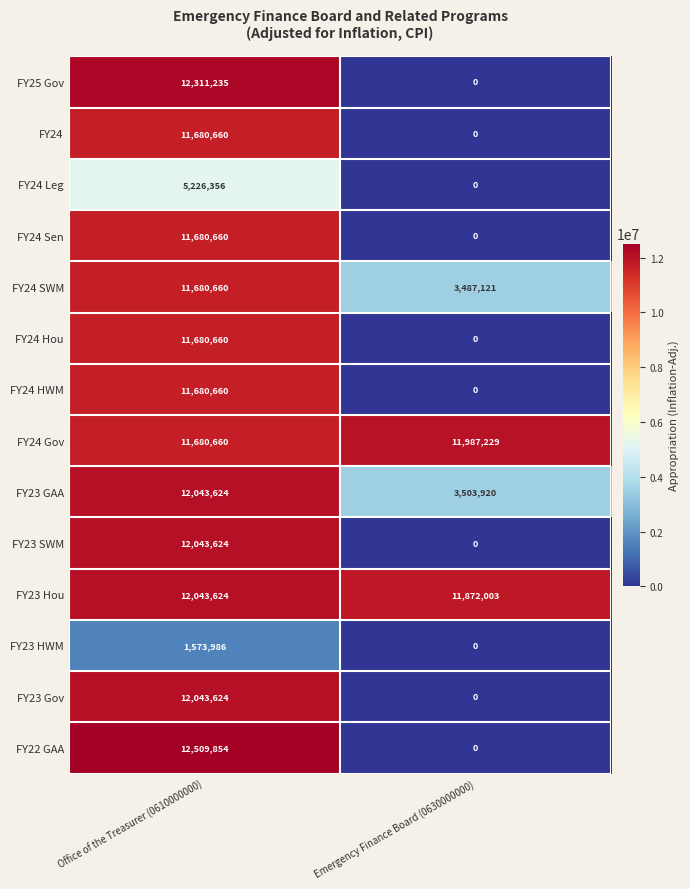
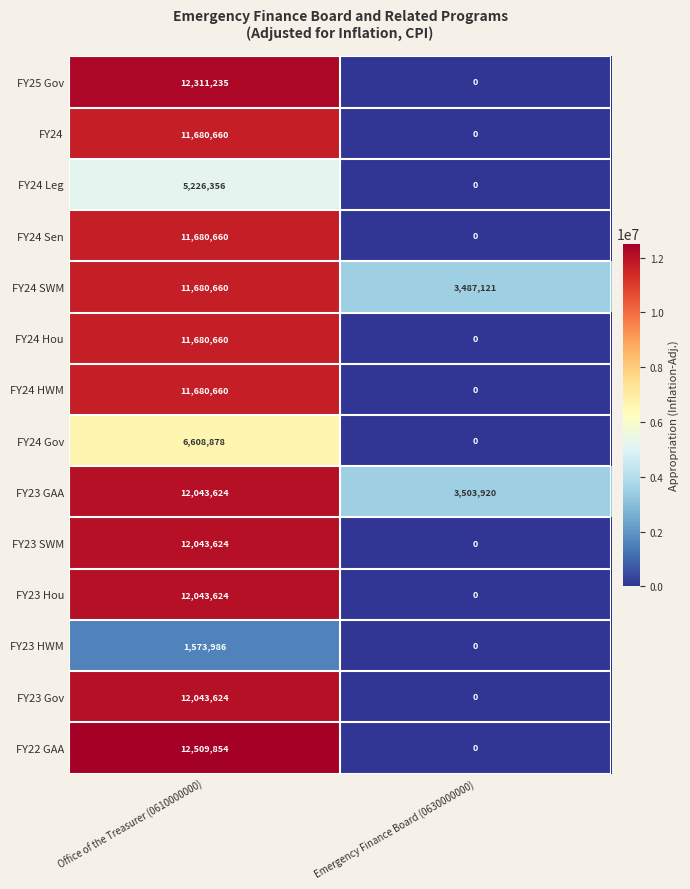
  {
    "FY25 Gov": {
      "Office of the Treasurer (0610000000)": "12,311,235",
      "Emergency Finance Board (0630000000)": "0"
    },
    "FY24": {
      "Office of the Treasurer (0610000000)": "11,680,660",
      "Emergency Finance Board (0630000000)": "0"
    },
    "FY24 Leg": {
      "Office of the Treasurer (0610000000)": "5,226,356",
      "Emergency Finance Board (0630000000)": "0"
    },
    "FY24 Sen": {
      "Office of the Treasurer (0610000000)": "11,680,660",
      "Emergency Finance Board (0630000000)": "0"
    },
    "FY24 SWM": {
      "Office of the Treasurer (0610000000)": "11,680,660",
      "Emergency Finance Board (0630000000)": "3,487,121"
    },
    "FY24 Hou": {
      "Office of the Treasurer (0610000000)": "11,680,660",
      "Emergency Finance Board (0630000000)": "0"
    },
    "FY24 HWM": {
      "Office of the Treasurer (0610000000)": "11,680,660",
      "Emergency Finance Board (0630000000)": "0"
    },
    "FY24 Gov": {
-     "Office of the Treasurer (0610000000)": "11,680,660",
-     "Emergency Finance Board (0630000000)": "11,987,229"
+     "Office of the Treasurer (0610000000)": "6,608,878",
+     "Emergency Finance Board (0630000000)": "0"
    },
    "FY23 GAA": {
      "Office of the Treasurer (0610000000)": "12,043,624",
      "Emergency Finance Board (0630000000)": "3,503,920"
    },
    "FY23 SWM": {
      "Office of the Treasurer (0610000000)": "12,043,624",
      "Emergency Finance Board (0630000000)": "0"
    },
    "FY23 Hou": {
      "Office of the Treasurer (0610000000)": "12,043,624",
-     "Emergency Finance Board (0630000000)": "11,872,003"
+     "Emergency Finance Board (0630000000)": "0"
    },
    "FY23 HWM": {
      "Office of the Treasurer (0610000000)": "1,573,986",
      "Emergency Finance Board (0630000000)": "0"
    },
    "FY23 Gov": {
      "Office of the Treasurer (0610000000)": "12,043,624",
      "Emergency Finance Board (0630000000)": "0"
    },
    "FY22 GAA": {
      "Office of the Treasurer (0610000000)": "12,509,854",
      "Emergency Finance Board (0630000000)": "0"
    }
  }
